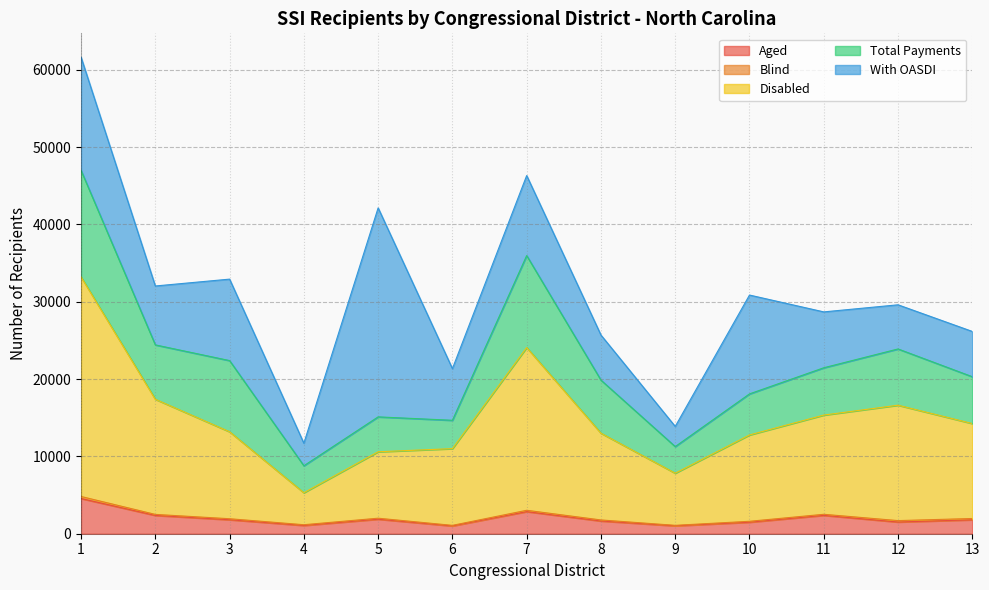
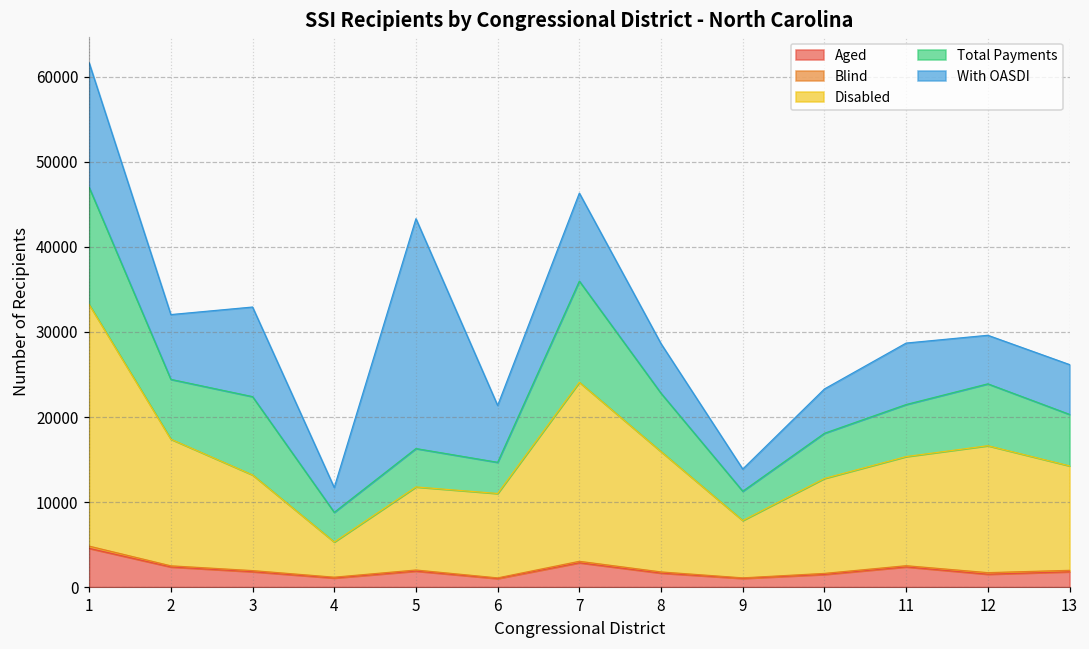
  {
    "Disabled": {
      "1": 28000,
      "2": 15000,
      "3": 11000,
      "4": 4000,
-     "5": 9000,
+     "5": 10000,
      "6": 10000,
      "7": 21000,
-     "8": 11000,
+     "8": 14000,
      "9": 7000,
      "10": 11000,
      "11": 13000,
      "12": 15000,
      "13": 12000
    },
    "Total Payments": {
      "1": 14000,
      "2": 7000,
      "3": 9000,
      "4": 3000,
      "5": 5000,
      "6": 4000,
      "7": 12000,
      "8": 7000,
      "9": 3000,
      "10": 5000,
      "11": 6000,
      "12": 7000,
      "13": 6000
    },
    "With OASDI": {
      "1": 15000,
      "2": 8000,
      "3": 11000,
      "4": 3000,
      "5": 27000,
      "6": 7000,
      "7": 10000,
      "8": 6000,
      "9": 3000,
-     "10": 13000,
+     "10": 5000,
      "11": 7000,
      "12": 6000,
      "13": 6000
    }
  }
